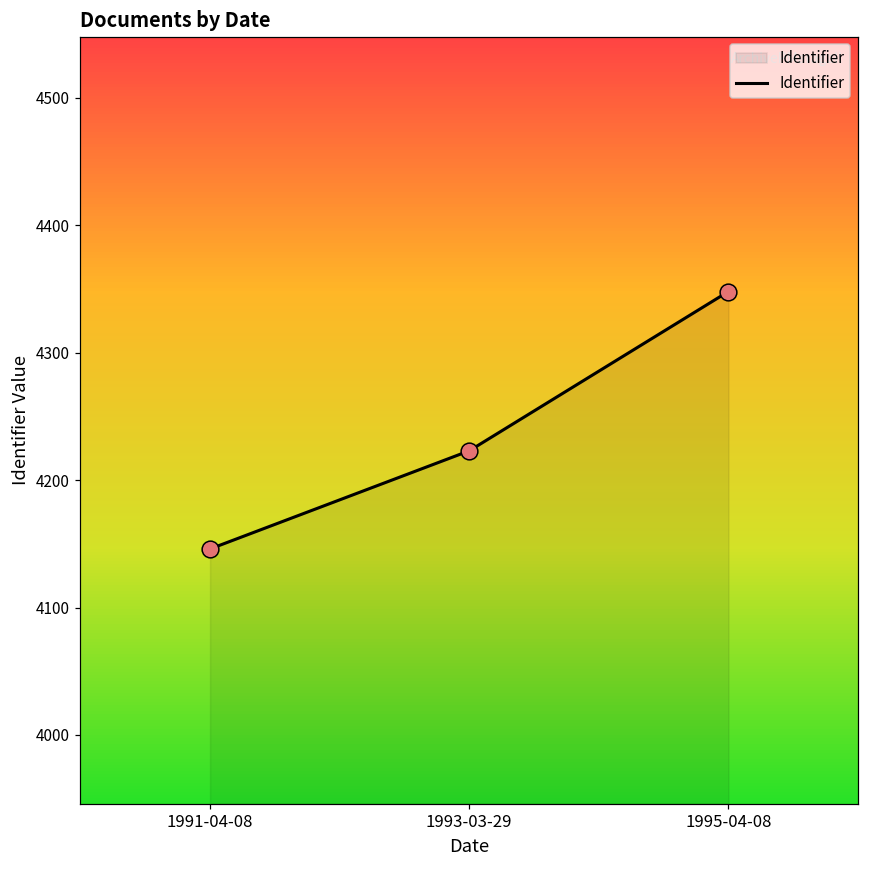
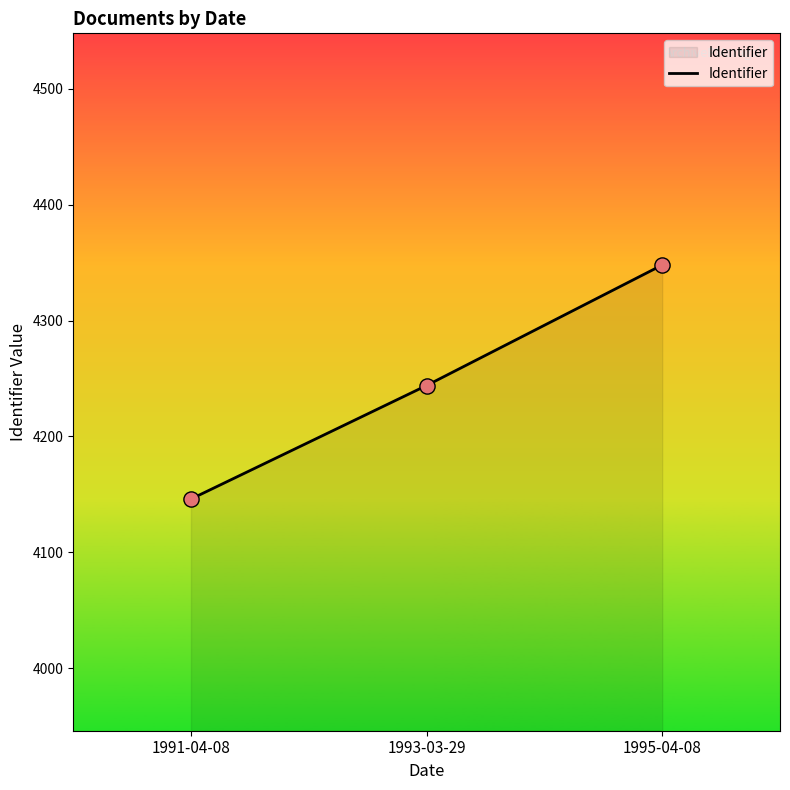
  {
    "1991-04-08": 4146,
-   "1993-03-29": 4223,
+   "1993-03-29": 4244,
    "1995-04-08": 4348
  }
